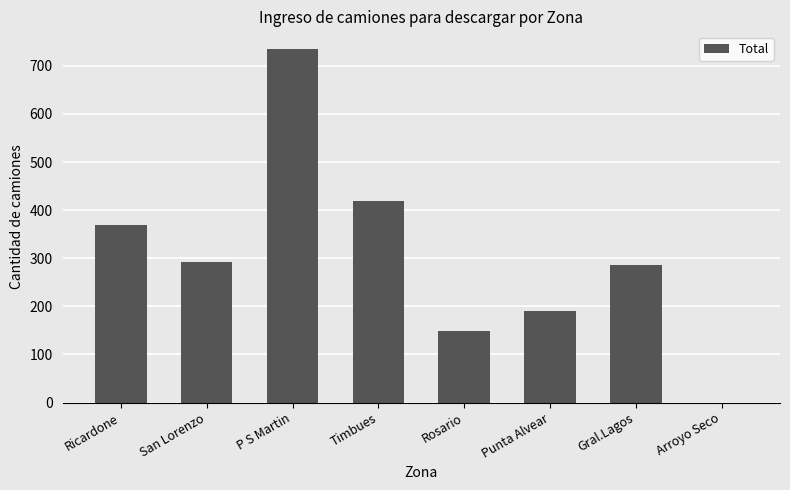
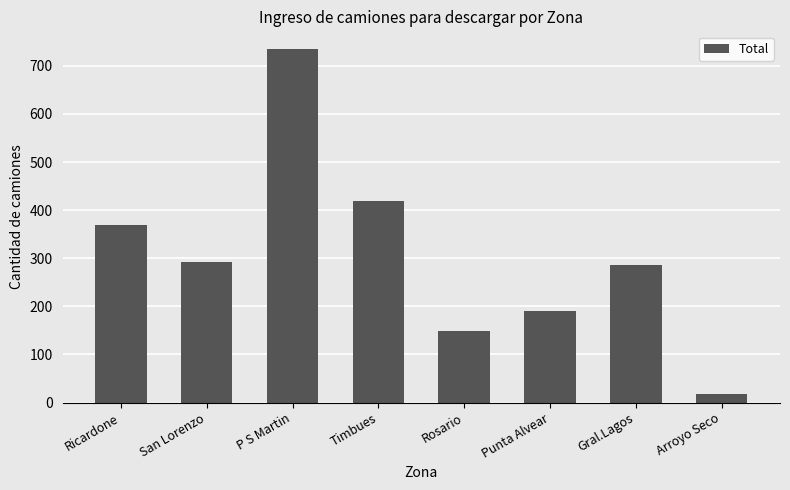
  {
    "Ricardone": 370,
    "San Lorenzo": 290,
    "P S Martin": 740,
    "Timbues": 420,
    "Rosario": 150,
    "Punta Alvear": 190,
    "Gral.Lagos": 290,
-   "Arroyo Seco": 0
+   "Arroyo Seco": 20
  }
